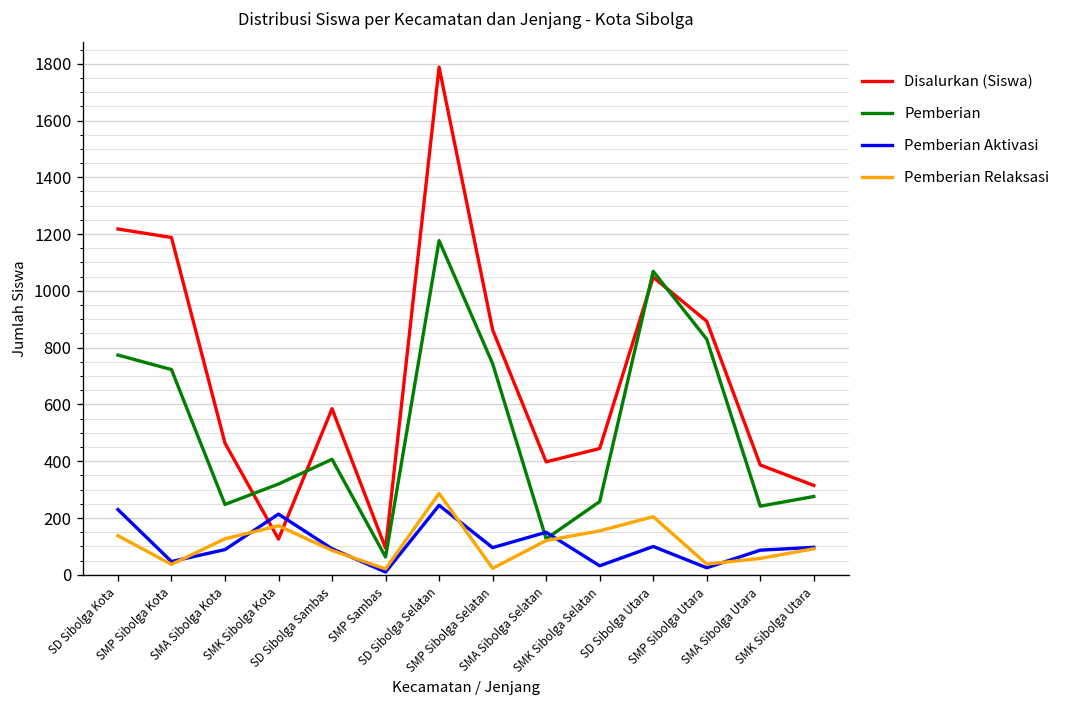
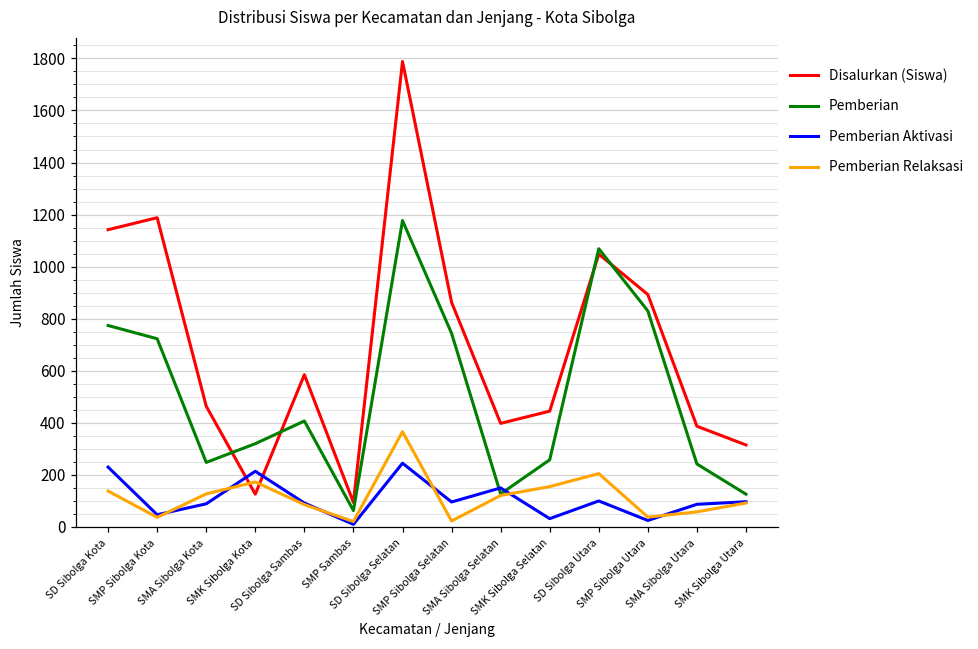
  {
    "Disalurkan (Siswa)": {
-     "SD Sibolga Kota": 1220,
+     "SD Sibolga Kota": 1140,
      "SMP Sibolga Kota": 1190,
      "SMA Sibolga Kota": 460,
      "SMK Sibolga Kota": 130,
      "SD Sibolga Sambas": 590,
      "SMP Sambas": 90,
      "SD Sibolga Selatan": 1790,
      "SMP Sibolga Selatan": 860,
      "SMA Sibolga Selatan": 400,
      "SMK Sibolga Selatan": 450,
      "SD Sibolga Utara": 1050,
      "SMP Sibolga Utara": 890,
      "SMA Sibolga Utara": 390,
      "SMK Sibolga Utara": 320
    },
    "Pemberian": {
      "SD Sibolga Kota": 770,
      "SMP Sibolga Kota": 720,
      "SMA Sibolga Kota": 250,
      "SMK Sibolga Kota": 320,
      "SD Sibolga Sambas": 410,
      "SMP Sambas": 60,
      "SD Sibolga Selatan": 1180,
      "SMP Sibolga Selatan": 740,
      "SMK Sibolga Selatan": 260,
      "SD Sibolga Utara": 1070,
      "SMP Sibolga Utara": 830,
      "SMA Sibolga Utara": 240,
-     "SMK Sibolga Utara": 280
+     "SMK Sibolga Utara": 130
    },
    "Pemberian Aktivasi": {
      "SD Sibolga Kota": 230,
      "SMA Sibolga Kota": 90,
      "SMK Sibolga Kota": 210,
      "SMP Sambas": 10,
      "SD Sibolga Selatan": 250,
      "SMP Sibolga Selatan": 100,
      "SMA Sibolga Selatan": 150,
      "SMK Sibolga Selatan": 30,
      "SD Sibolga Utara": 100,
      "SMP Sibolga Utara": 30,
      "SMA Sibolga Utara": 90
    },
    "Pemberian Relaksasi": {
      "SD Sibolga Kota": 140,
      "SMA Sibolga Kota": 130,
      "SMK Sibolga Kota": 170,
      "SMP Sambas": 20,
-     "SD Sibolga Selatan": 290,
+     "SD Sibolga Selatan": 370,
      "SMP Sibolga Selatan": 20,
      "SMK Sibolga Selatan": 160,
      "SD Sibolga Utara": 210,
      "SMP Sibolga Utara": 40,
      "SMA Sibolga Utara": 60
    }
  }
